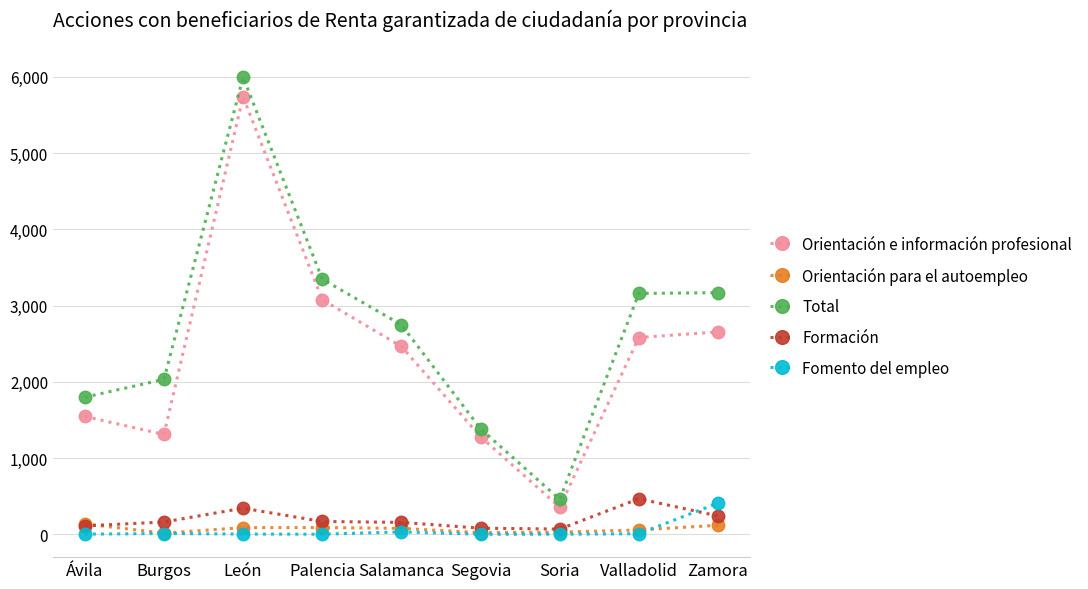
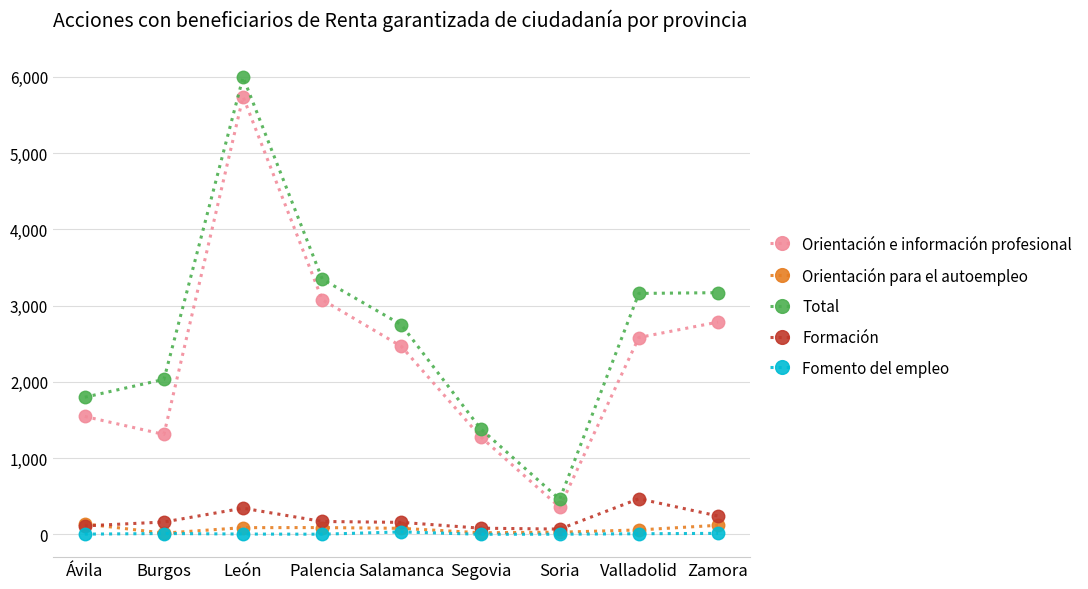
  {
    "Orientación e información profesional": {
      "Ávila": "1,500",
      "Burgos": "1,300",
      "León": "5,700",
      "Palencia": "3,100",
      "Salamanca": "2,500",
      "Segovia": "1,300",
      "Soria": "400",
      "Valladolid": "2,600",
-     "Zamora": "2,700"
+     "Zamora": "2,800"
    },
    "Orientación para el autoempleo": {
      "León": "100",
      "Palencia": "100",
      "Salamanca": "100",
      "Valladolid": "100",
      "Zamora": "100"
    },
    "Total": {
      "Ávila": "1,800",
      "Burgos": "2,000",
      "León": "6,000",
      "Palencia": "3,300",
      "Salamanca": "2,700",
      "Segovia": "1,400",
      "Soria": "500",
      "Valladolid": "3,200",
      "Zamora": "3,200"
    },
    "Formación": {
      "Burgos": "200",
      "León": "300",
      "Palencia": "200",
      "Salamanca": "200",
      "Segovia": "100",
      "Soria": "100",
      "Valladolid": "500",
      "Zamora": "200"
    },
    "Fomento del empleo": {
      "Ávila": "0",
      "León": "0",
      "Palencia": "0",
      "Salamanca": "0",
      "Valladolid": "0",
-     "Zamora": "400"
+     "Zamora": "0"
    }
  }
